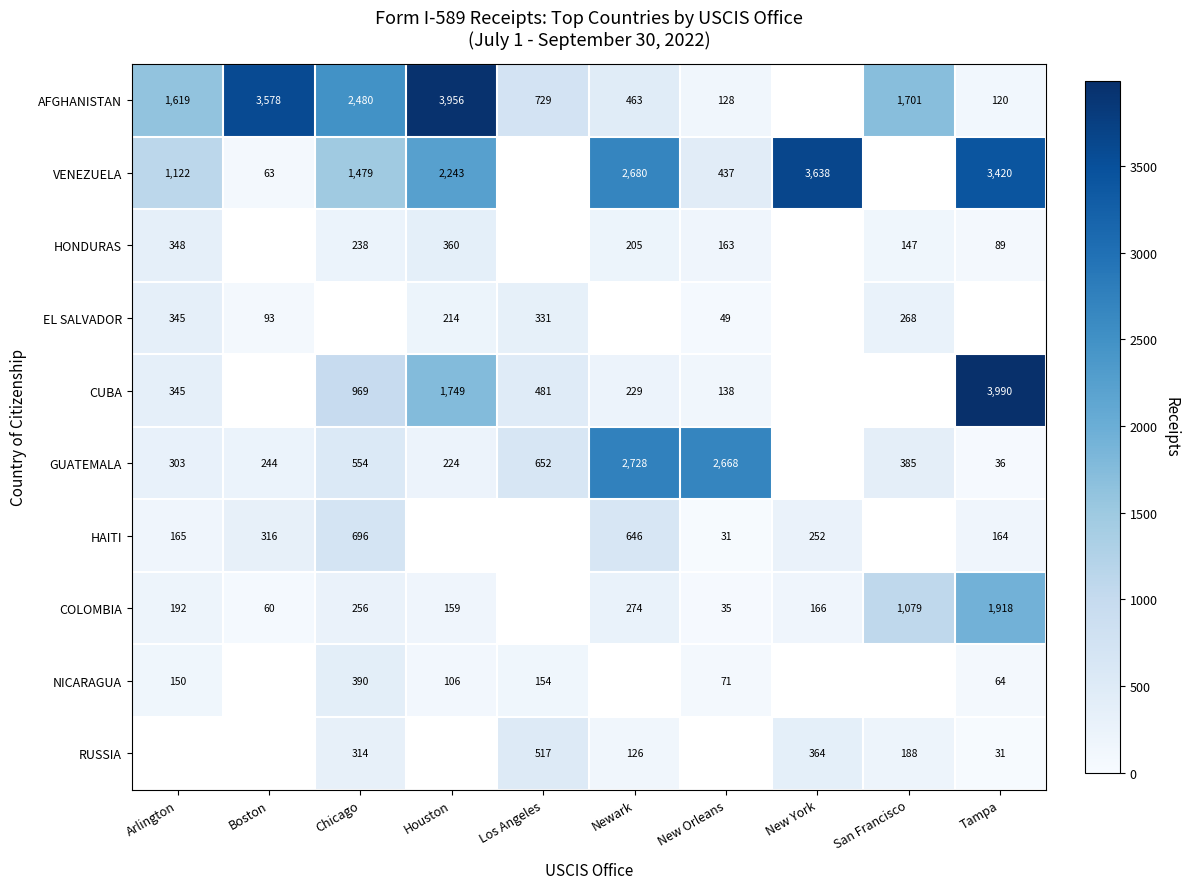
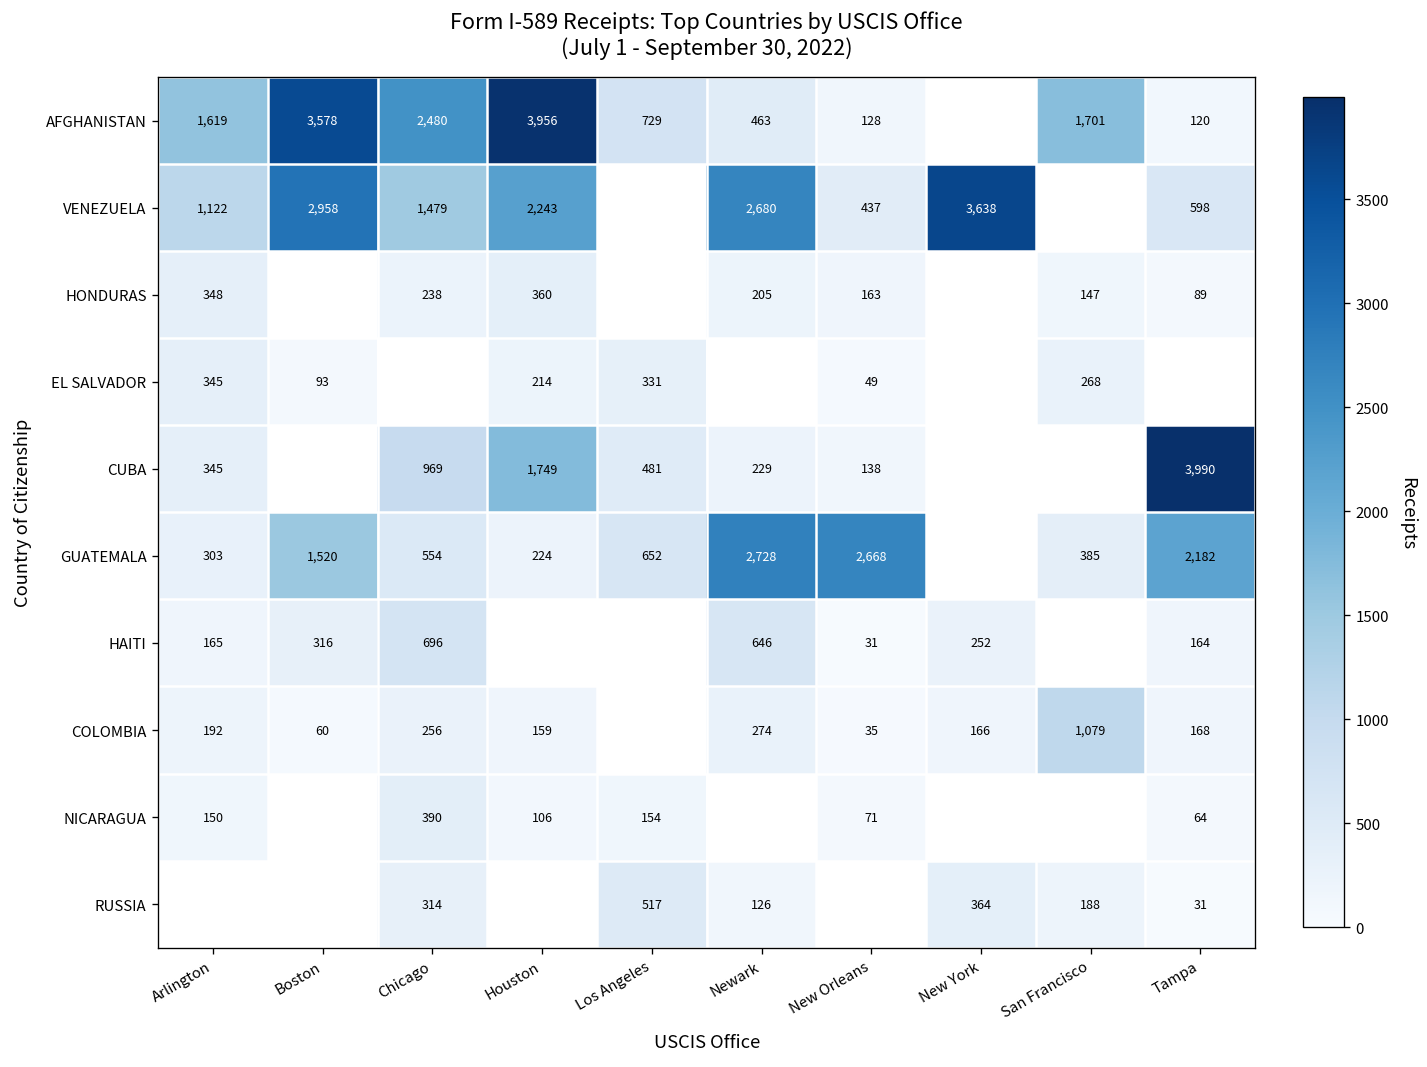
  {
    "AFGHANISTAN": {
      "Arlington": "1,619",
      "Boston": "3,578",
      "Chicago": "2,480",
      "Houston": "3,956",
      "Los Angeles": "729",
      "Newark": "463",
      "New Orleans": "128",
      "San Francisco": "1,701",
      "Tampa": "120"
    },
    "VENEZUELA": {
      "Arlington": "1,122",
-     "Boston": "63",
+     "Boston": "2,958",
      "Chicago": "1,479",
      "Houston": "2,243",
      "Newark": "2,680",
      "New Orleans": "437",
      "New York": "3,638",
-     "Tampa": "3,420"
+     "Tampa": "598"
    },
    "HONDURAS": {
      "Arlington": "348",
      "Chicago": "238",
      "Houston": "360",
      "Newark": "205",
      "New Orleans": "163",
      "San Francisco": "147",
      "Tampa": "89"
    },
    "EL SALVADOR": {
      "Arlington": "345",
      "Boston": "93",
      "Houston": "214",
      "Los Angeles": "331",
      "New Orleans": "49",
      "San Francisco": "268"
    },
    "CUBA": {
      "Arlington": "345",
      "Chicago": "969",
      "Houston": "1,749",
      "Los Angeles": "481",
      "Newark": "229",
      "New Orleans": "138",
      "Tampa": "3,990"
    },
    "GUATEMALA": {
      "Arlington": "303",
-     "Boston": "244",
+     "Boston": "1,520",
      "Chicago": "554",
      "Houston": "224",
      "Los Angeles": "652",
      "Newark": "2,728",
      "New Orleans": "2,668",
      "San Francisco": "385",
-     "Tampa": "36"
+     "Tampa": "2,182"
    },
    "HAITI": {
      "Arlington": "165",
      "Boston": "316",
      "Chicago": "696",
      "Newark": "646",
      "New Orleans": "31",
      "New York": "252",
      "Tampa": "164"
    },
    "COLOMBIA": {
      "Arlington": "192",
      "Boston": "60",
      "Chicago": "256",
      "Houston": "159",
      "Newark": "274",
      "New Orleans": "35",
      "New York": "166",
      "San Francisco": "1,079",
-     "Tampa": "1,918"
+     "Tampa": "168"
    },
    "NICARAGUA": {
      "Arlington": "150",
      "Chicago": "390",
      "Houston": "106",
      "Los Angeles": "154",
      "New Orleans": "71",
      "Tampa": "64"
    },
    "RUSSIA": {
      "Chicago": "314",
      "Los Angeles": "517",
      "Newark": "126",
      "New York": "364",
      "San Francisco": "188",
      "Tampa": "31"
    }
  }
